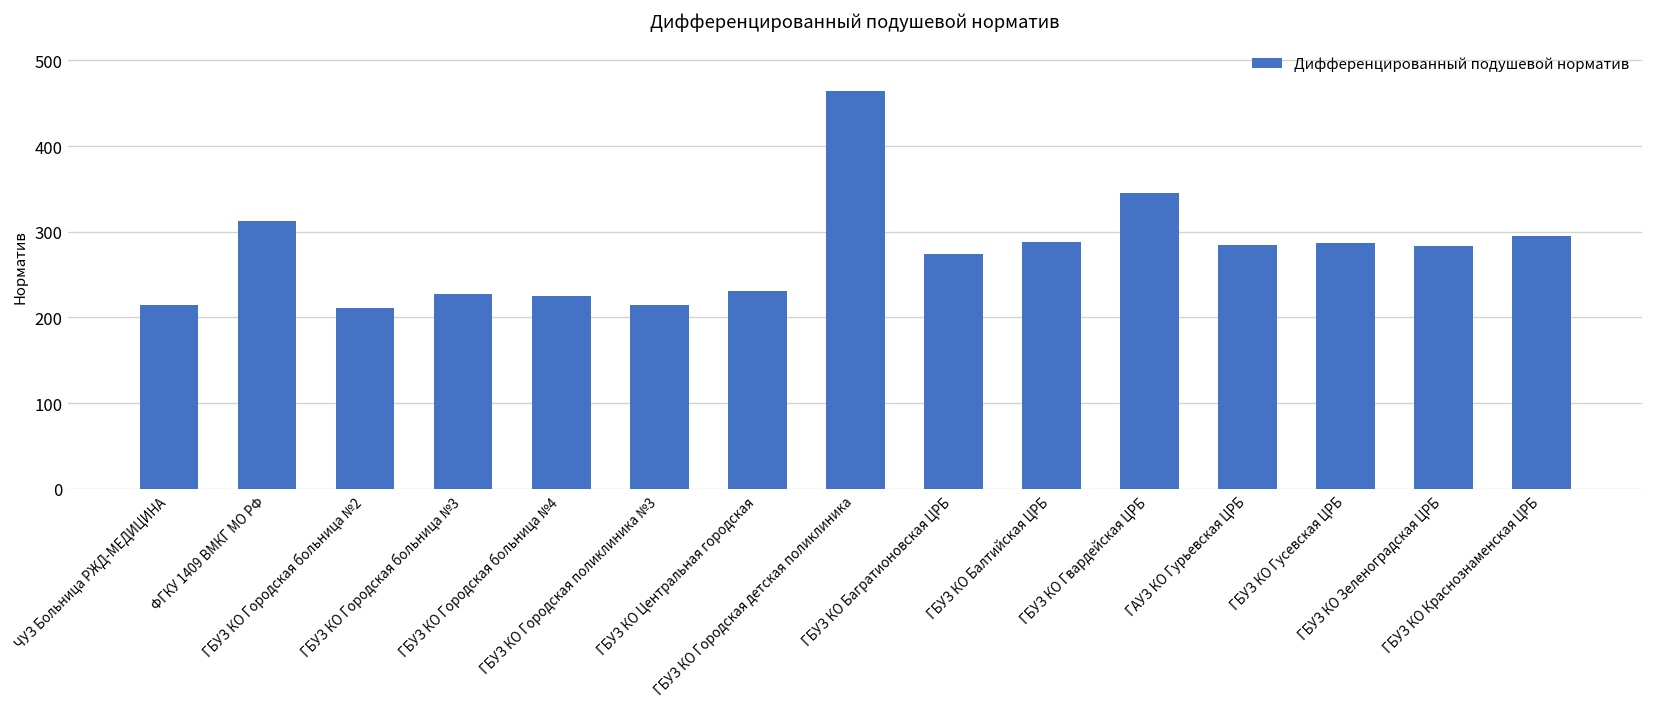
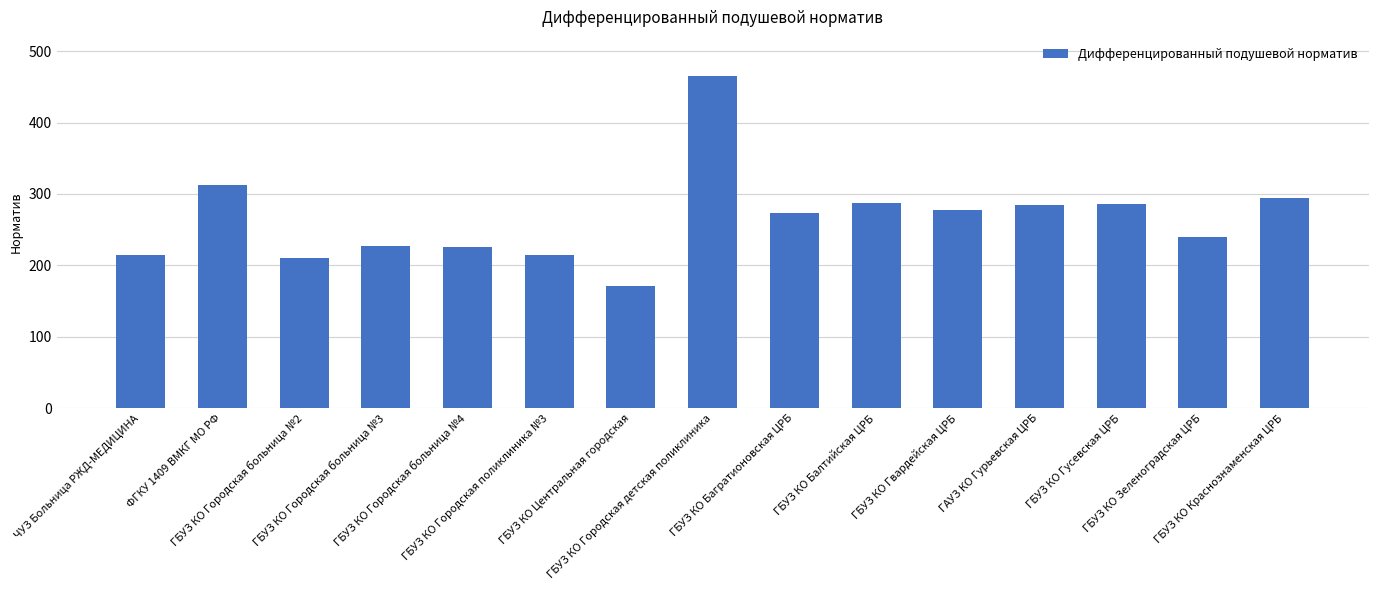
  {
    "ЧУЗ Больница РЖД-МЕДИЦИНА": 210,
    "ФГКУ 1409 ВМКГ МО РФ": 310,
    "ГБУЗ КО Городская больница №2": 210,
    "ГБУЗ КО Городская больница №3": 230,
    "ГБУЗ КО Городская больница №4": 230,
    "ГБУЗ КО Городская поликлиника №3": 210,
-   "ГБУЗ КО Центральная городская": 230,
+   "ГБУЗ КО Центральная городская": 170,
    "ГБУЗ КО Городская детская поликлиника": 460,
    "ГБУЗ КО Багратионовская ЦРБ": 270,
    "ГБУЗ КО Балтийская ЦРБ": 290,
-   "ГБУЗ КО Гвардейская ЦРБ": 350,
+   "ГБУЗ КО Гвардейская ЦРБ": 280,
    "ГАУЗ КО Гурьевская ЦРБ": 280,
    "ГБУЗ КО Гусевская ЦРБ": 290,
-   "ГБУЗ КО Зеленоградская ЦРБ": 280,
+   "ГБУЗ КО Зеленоградская ЦРБ": 240,
    "ГБУЗ КО Краснознаменская ЦРБ": 290
  }
